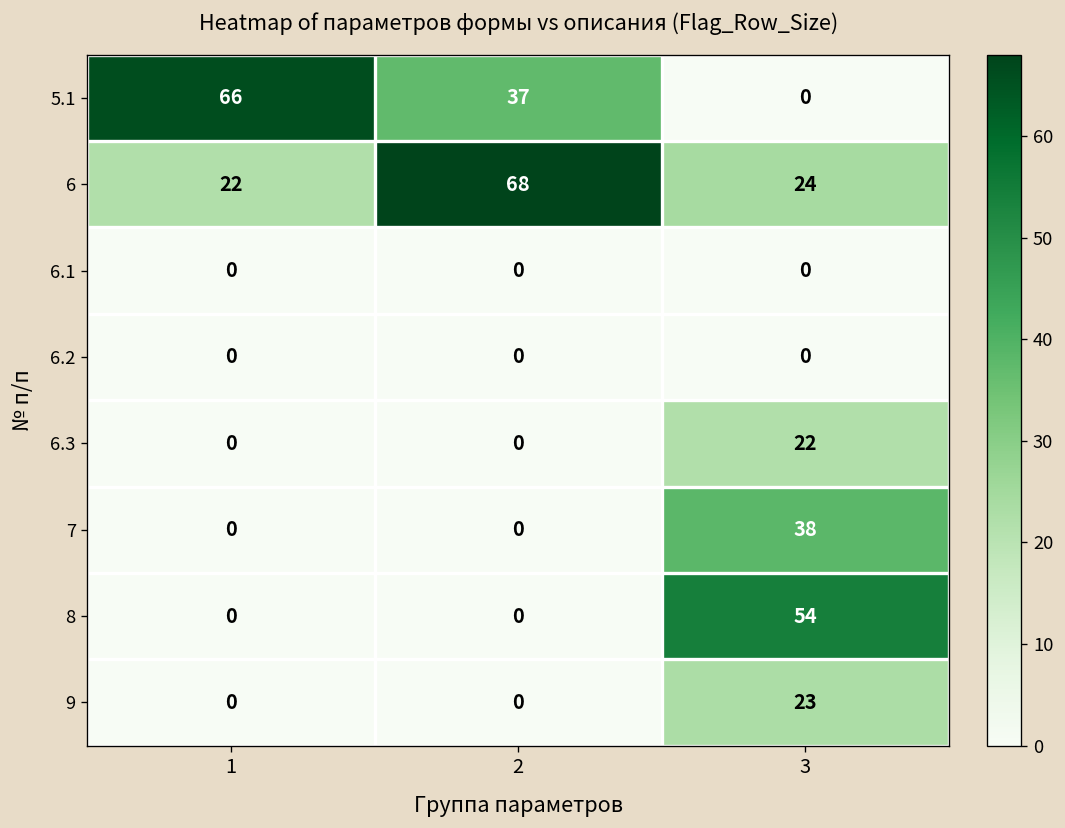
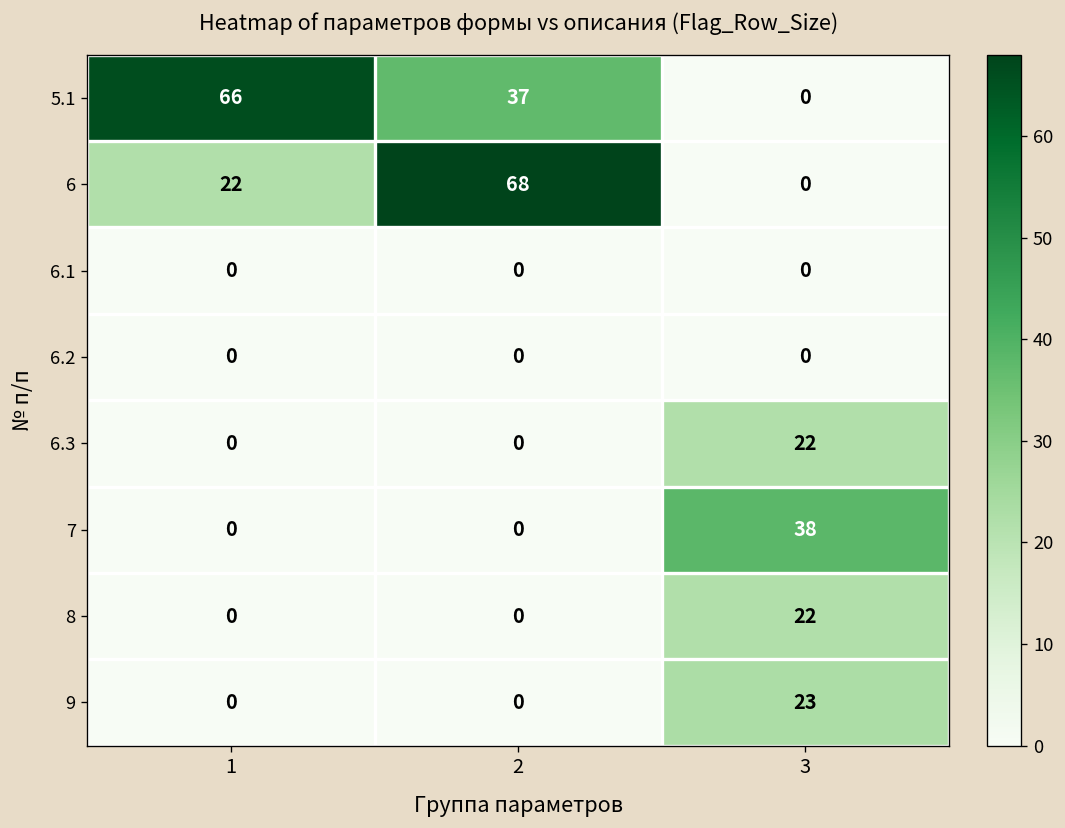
  {
    "5.1": {
      "1": 66,
      "2": 37,
      "3": 0
    },
    "6": {
      "1": 22,
      "2": 68,
-     "3": 24
+     "3": 0
    },
    "6.1": {
      "1": 0,
      "2": 0,
      "3": 0
    },
    "6.2": {
      "1": 0,
      "2": 0,
      "3": 0
    },
    "6.3": {
      "1": 0,
      "2": 0,
      "3": 22
    },
    "7": {
      "1": 0,
      "2": 0,
      "3": 38
    },
    "8": {
      "1": 0,
      "2": 0,
-     "3": 54
+     "3": 22
    },
    "9": {
      "1": 0,
      "2": 0,
      "3": 23
    }
  }
